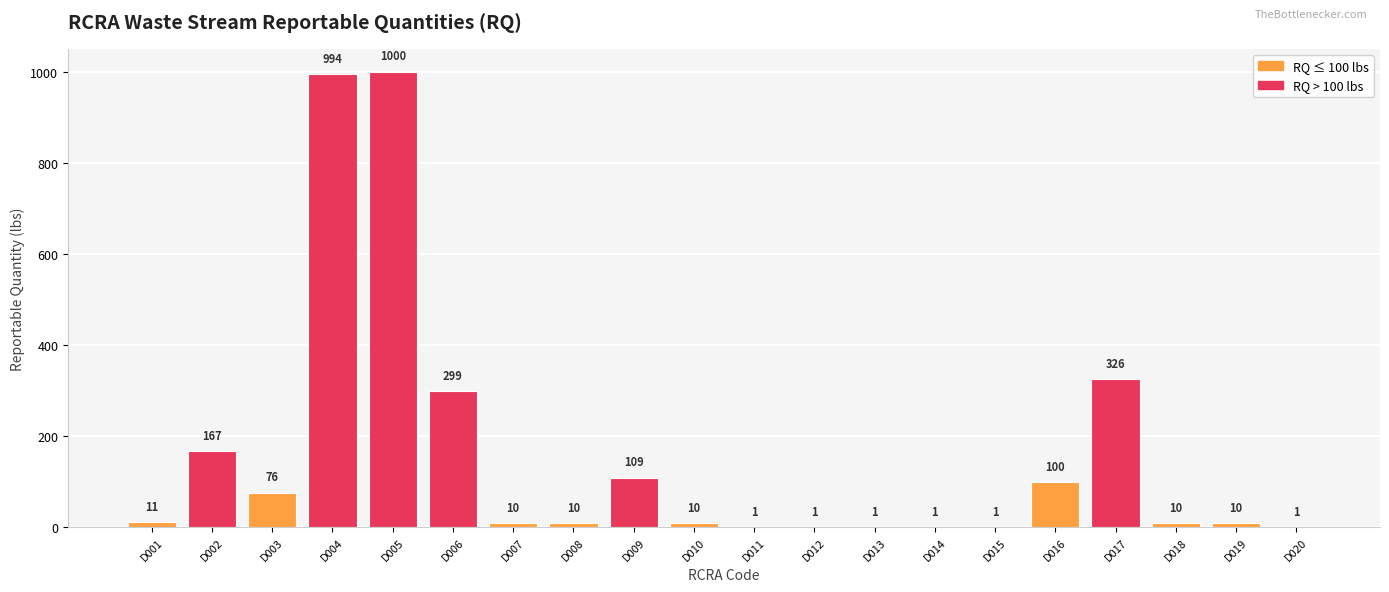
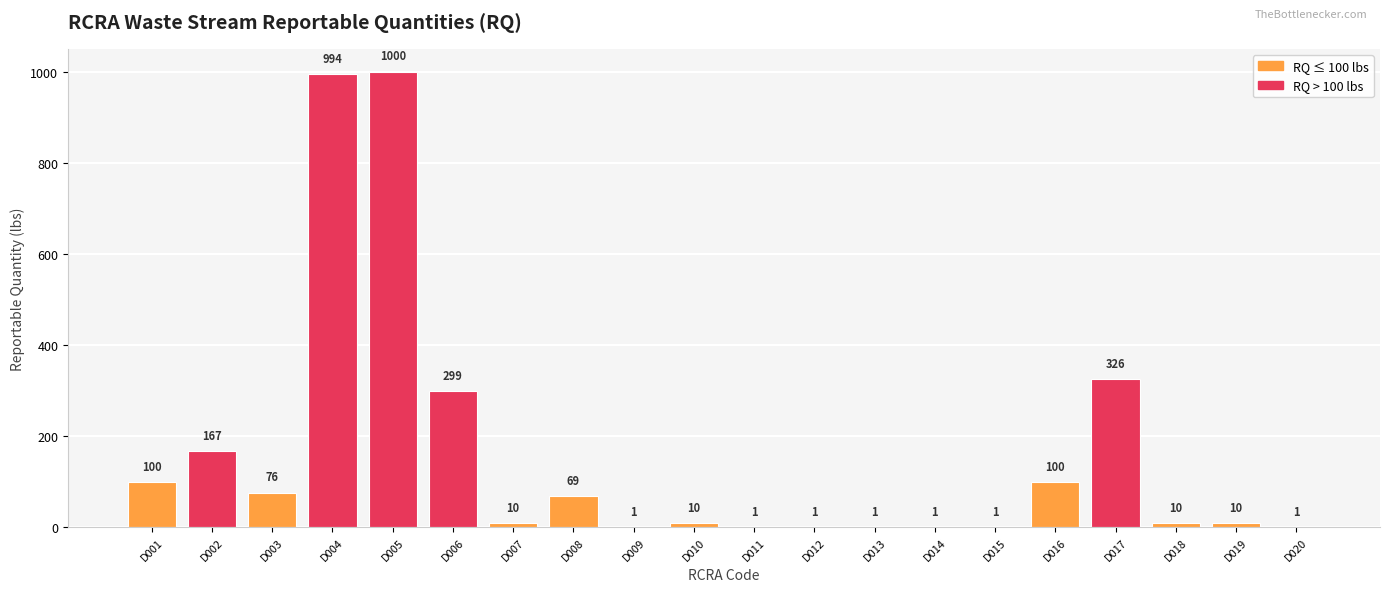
  {
-   "D001": 11,
+   "D001": 100,
    "D002": 167,
    "D003": 76,
    "D004": 994,
    "D005": 1000,
    "D006": 299,
    "D007": 10,
-   "D008": 10,
-   "D009": 109,
+   "D008": 69,
+   "D009": 1,
    "D010": 10,
    "D011": 1,
    "D012": 1,
    "D013": 1,
    "D014": 1,
    "D015": 1,
    "D016": 100,
    "D017": 326,
    "D018": 10,
    "D019": 10,
    "D020": 1
  }
